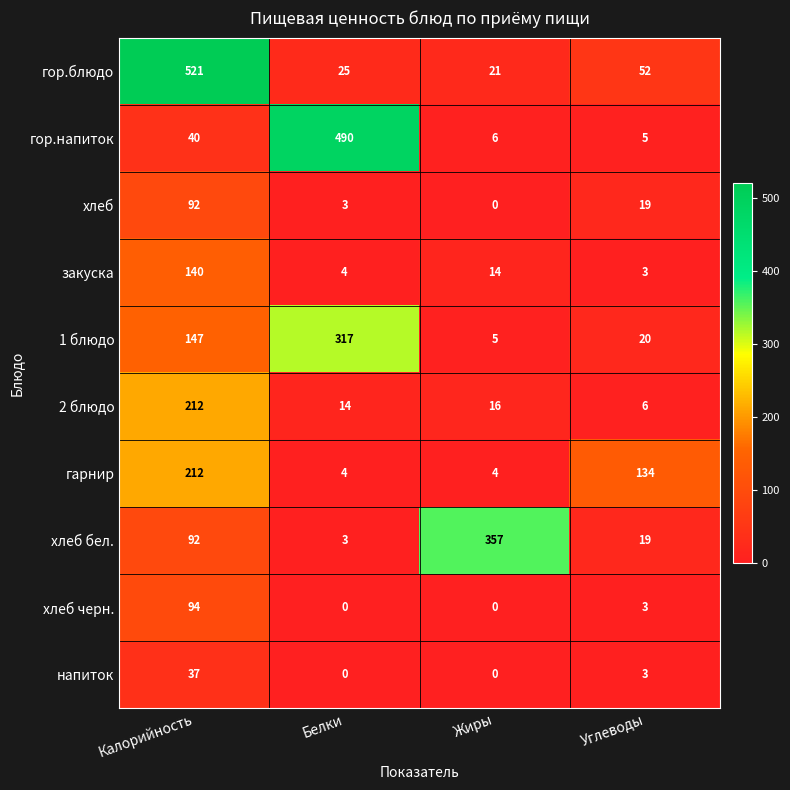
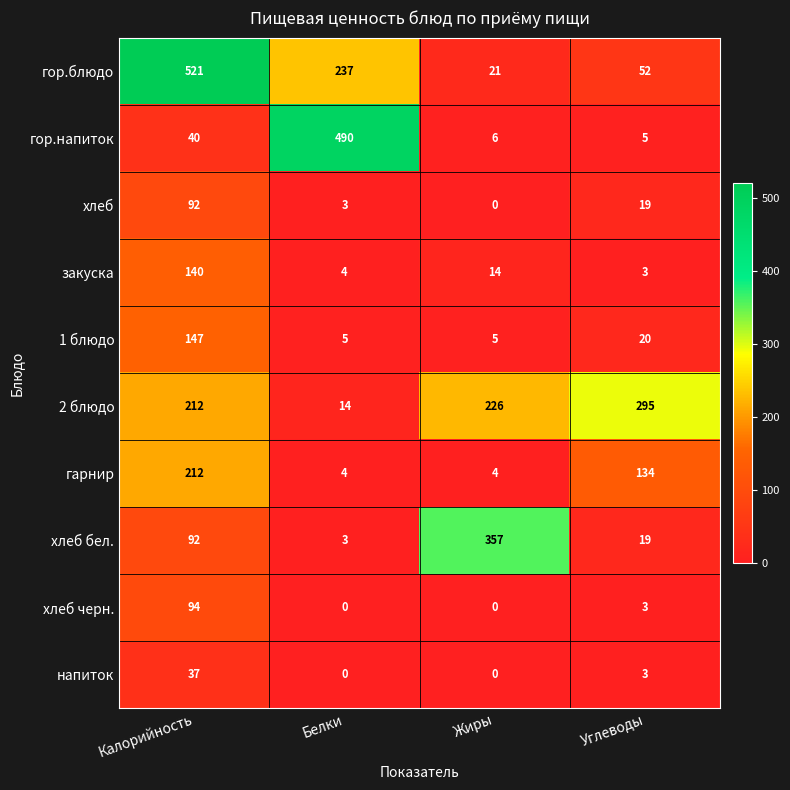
  {
    "гор.блюдо": {
      "Калорийность": 521,
-     "Белки": 25,
+     "Белки": 237,
      "Жиры": 21,
      "Углеводы": 52
    },
    "гор.напиток": {
      "Калорийность": 40,
      "Белки": 490,
      "Жиры": 6,
      "Углеводы": 5
    },
    "хлеб": {
      "Калорийность": 92,
      "Белки": 3,
      "Жиры": 0,
      "Углеводы": 19
    },
    "закуска": {
      "Калорийность": 140,
      "Белки": 4,
      "Жиры": 14,
      "Углеводы": 3
    },
    "1 блюдо": {
      "Калорийность": 147,
-     "Белки": 317,
+     "Белки": 5,
      "Жиры": 5,
      "Углеводы": 20
    },
    "2 блюдо": {
      "Калорийность": 212,
      "Белки": 14,
-     "Жиры": 16,
-     "Углеводы": 6
+     "Жиры": 226,
+     "Углеводы": 295
    },
    "гарнир": {
      "Калорийность": 212,
      "Белки": 4,
      "Жиры": 4,
      "Углеводы": 134
    },
    "хлеб бел.": {
      "Калорийность": 92,
      "Белки": 3,
      "Жиры": 357,
      "Углеводы": 19
    },
    "хлеб черн.": {
      "Калорийность": 94,
      "Белки": 0,
      "Жиры": 0,
      "Углеводы": 3
    },
    "напиток": {
      "Калорийность": 37,
      "Белки": 0,
      "Жиры": 0,
      "Углеводы": 3
    }
  }
